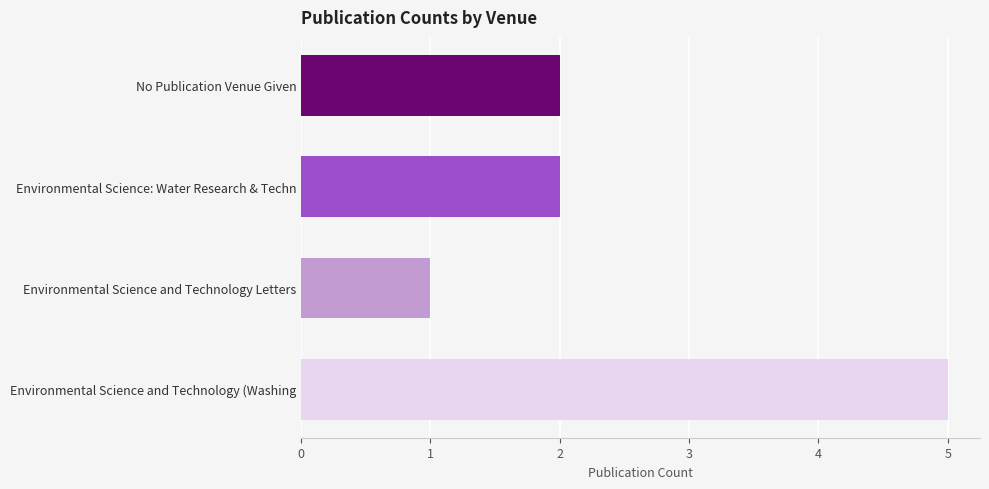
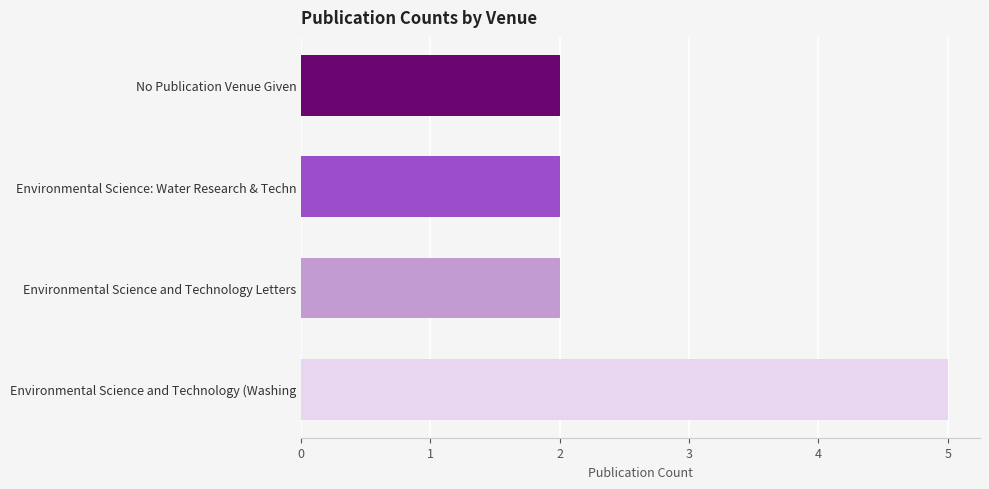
  {
    "No Publication Venue Given": 2,
    "Environmental Science: Water Research & Techn": 2,
-   "Environmental Science and Technology Letters": 1,
+   "Environmental Science and Technology Letters": 2,
    "Environmental Science and Technology (Washing": 5
  }
